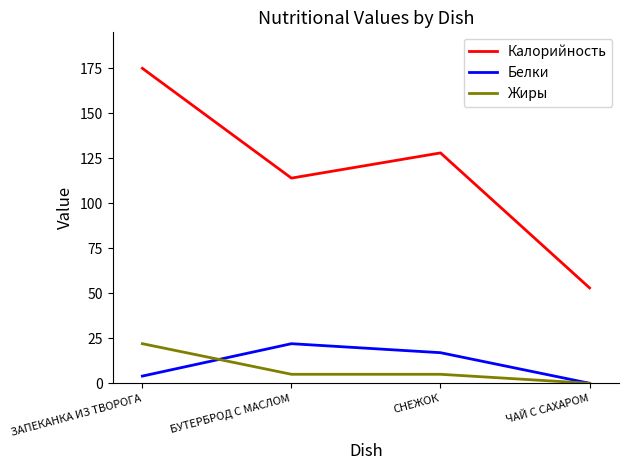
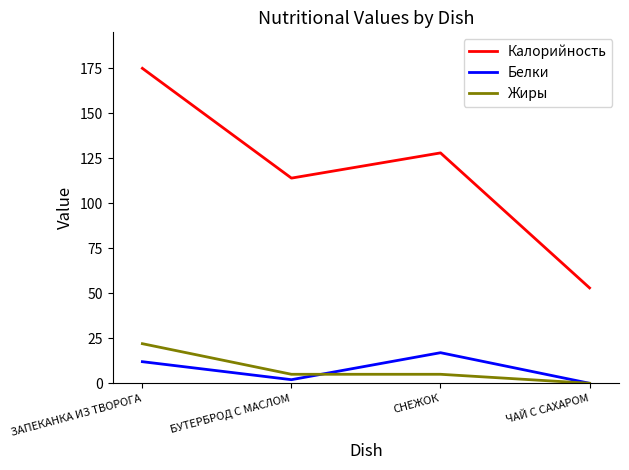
  {
    "Калорийность": {
      "ЗАПЕКАНКА ИЗ ТВОРОГА": 175,
      "БУТЕРБРОД С МАСЛОМ": 114,
      "СНЕЖОК": 128,
      "ЧАЙ С САХАРОМ": 53
    },
    "Белки": {
-     "ЗАПЕКАНКА ИЗ ТВОРОГА": 4,
-     "БУТЕРБРОД С МАСЛОМ": 22,
+     "ЗАПЕКАНКА ИЗ ТВОРОГА": 12,
+     "БУТЕРБРОД С МАСЛОМ": 2,
      "СНЕЖОК": 17
    },
    "Жиры": {
      "ЗАПЕКАНКА ИЗ ТВОРОГА": 22,
      "БУТЕРБРОД С МАСЛОМ": 5,
      "СНЕЖОК": 5
    }
  }
